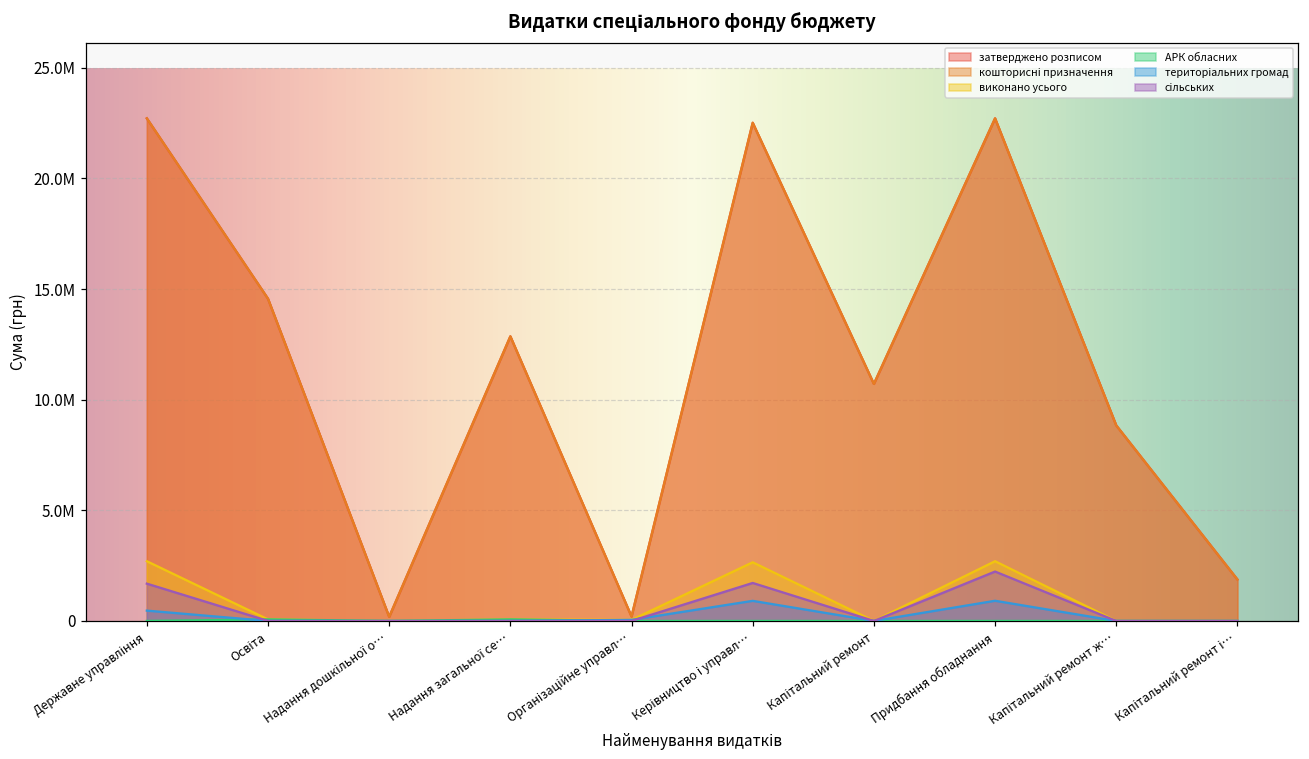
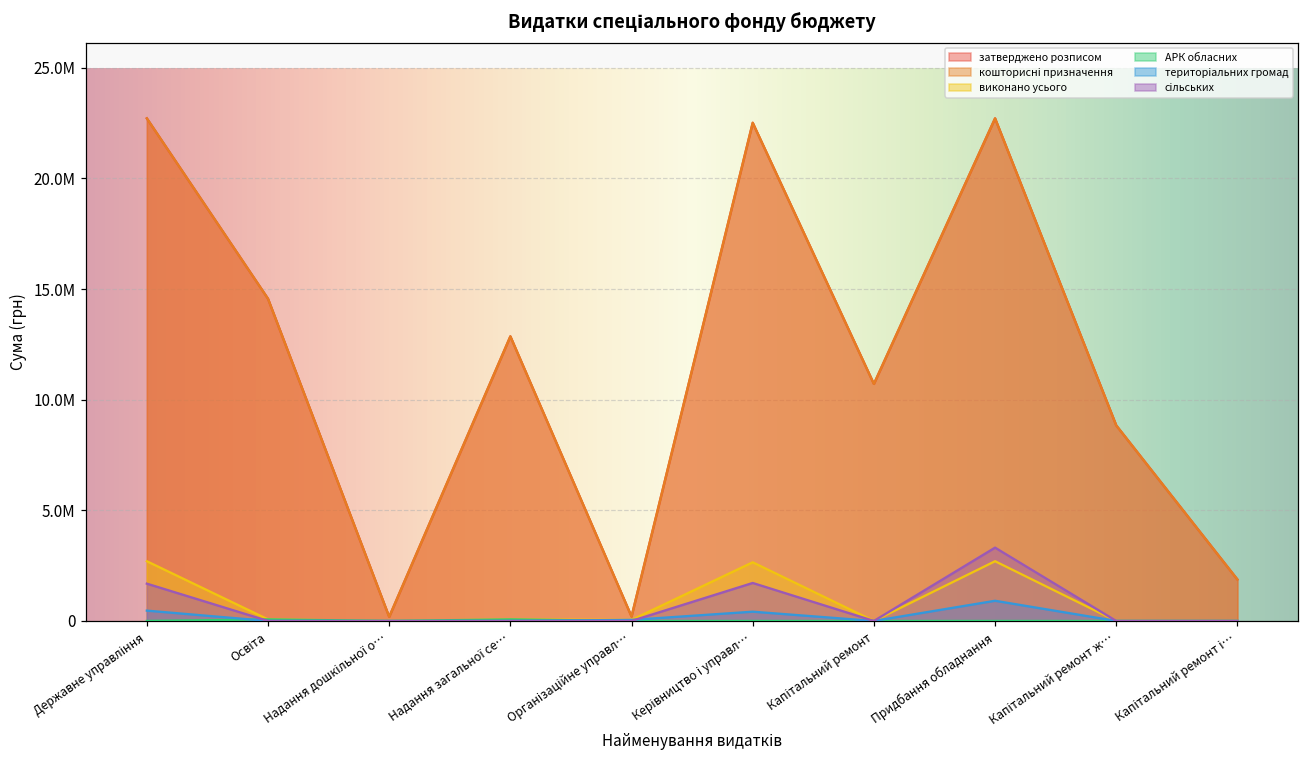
  {
    "АРК обласних": {
      "Державне управління": 0,
      "Керівництво і управл…": 0,
      "Придбання обладнання": 0
    },
    "територіальних громад": {
      "Державне управління": 500000,
-     "Керівництво і управл…": 900000,
+     "Керівництво і управл…": 400000,
      "Придбання обладнання": 900000
    },
    "сільських": {
      "Державне управління": 1700000,
      "Керівництво і управл…": 1700000,
-     "Придбання обладнання": 2200000
+     "Придбання обладнання": 3300000
    }
  }
